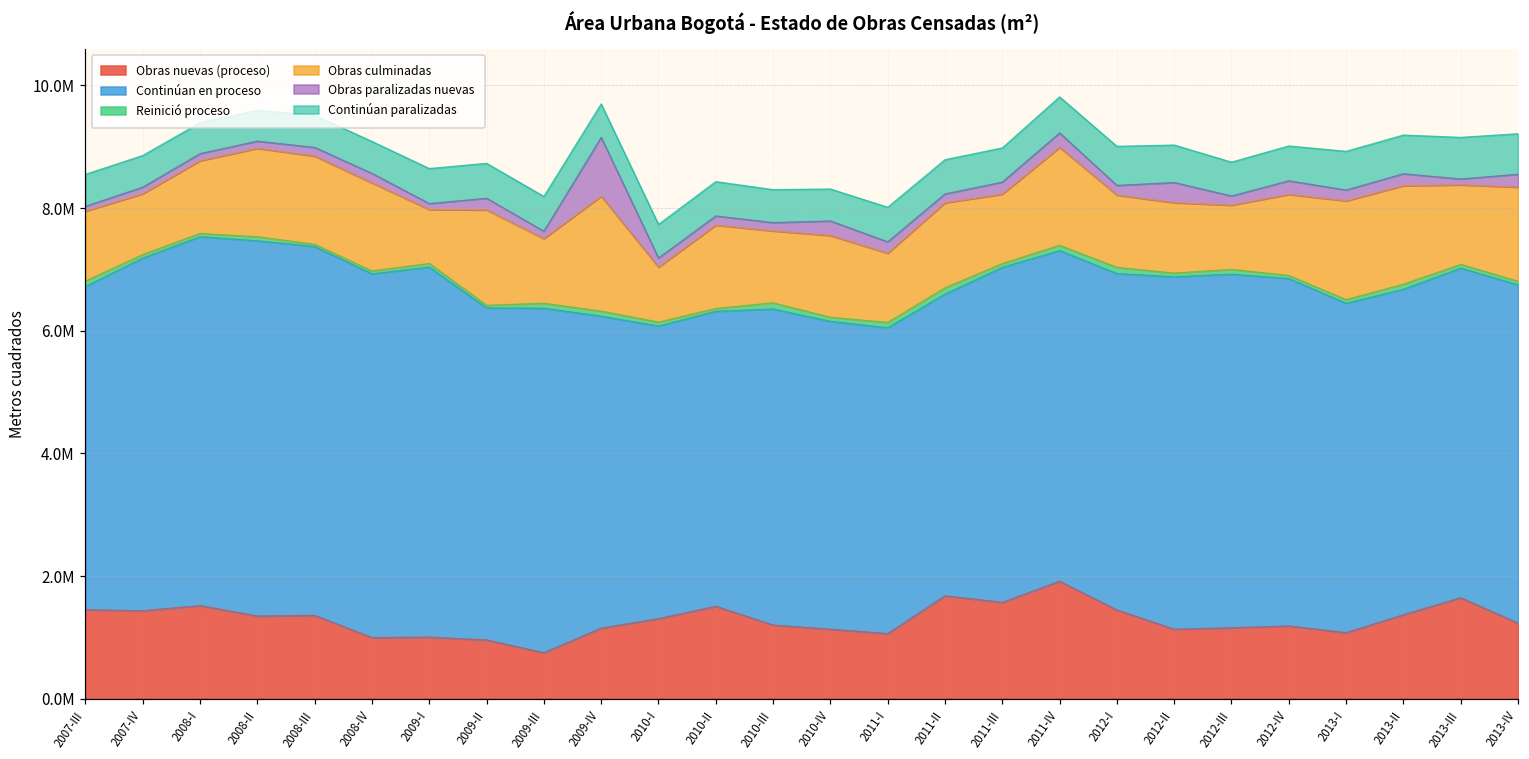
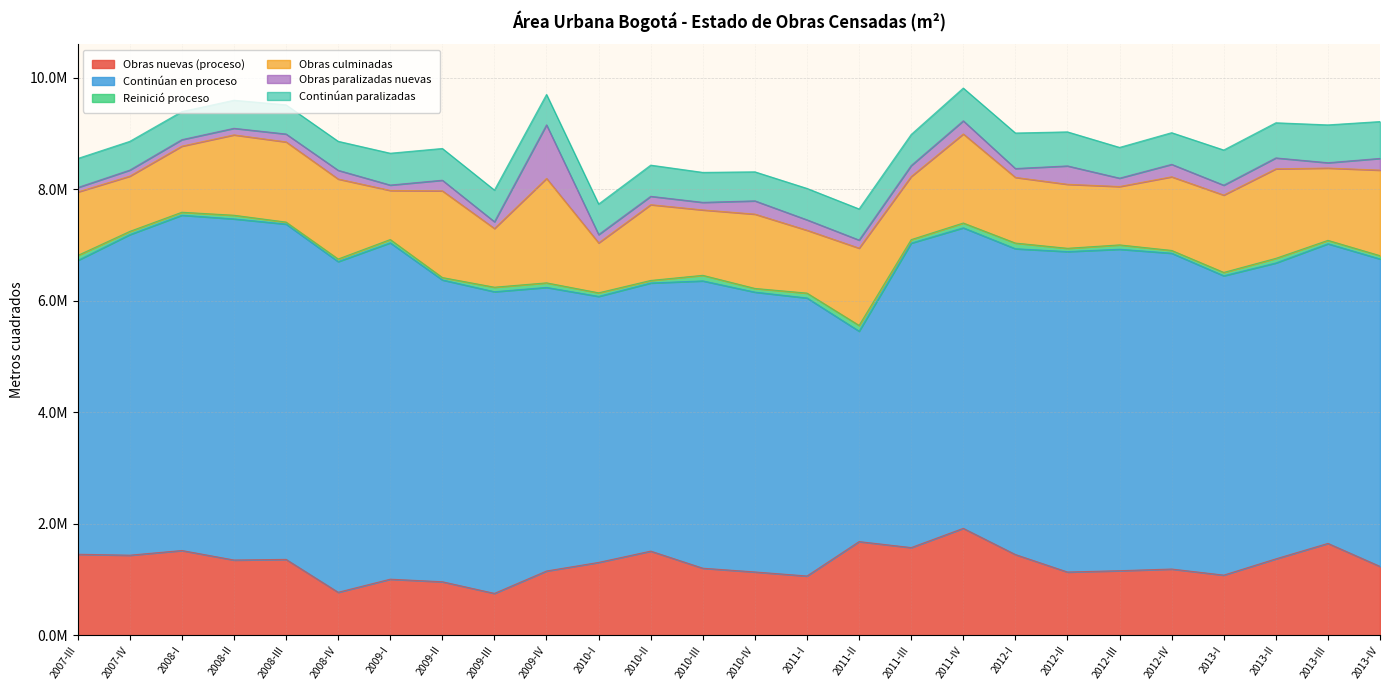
  {
    "Obras nuevas (proceso)": {
      "2007-III": 1500000,
      "2007-IV": 1400000,
      "2008-I": 1500000,
      "2008-II": 1300000,
      "2008-III": 1400000,
-     "2008-IV": 1000000,
+     "2008-IV": 800000,
      "2009-I": 1000000,
      "2009-II": 1000000,
      "2009-III": 700000,
      "2009-IV": 1200000,
      "2010-I": 1300000,
      "2010-II": 1500000,
      "2010-III": 1200000,
      "2010-IV": 1100000,
      "2011-I": 1100000,
      "2011-II": 1700000,
      "2011-III": 1600000,
      "2011-IV": 1900000,
      "2012-I": 1400000,
      "2012-II": 1100000,
      "2012-III": 1200000,
      "2012-IV": 1200000,
      "2013-I": 1100000,
      "2013-II": 1400000,
      "2013-III": 1600000,
      "2013-IV": 1200000
    },
    "Continúan en proceso": {
      "2007-III": 5300000,
      "2007-IV": 5800000,
      "2008-I": 6000000,
      "2008-II": 6100000,
      "2008-IV": 5900000,
      "2009-I": 6000000,
-     "2009-III": 5600000,
+     "2009-III": 5400000,
      "2009-IV": 5100000,
      "2010-I": 4800000,
      "2010-II": 4800000,
      "2010-III": 5200000,
      "2010-IV": 5000000,
      "2011-I": 5000000,
-     "2011-II": 4900000,
+     "2011-II": 3800000,
      "2011-III": 5500000,
      "2011-IV": 5400000,
      "2012-I": 5500000,
      "2012-II": 5700000,
      "2012-III": 5800000,
      "2012-IV": 5700000,
      "2013-I": 5400000,
      "2013-II": 5300000,
      "2013-III": 5400000,
      "2013-IV": 5500000
    },
    "Obras culminadas": {
      "2007-III": 1100000,
      "2007-IV": 1000000,
      "2008-I": 1200000,
      "2008-II": 1400000,
      "2008-III": 1400000,
      "2008-IV": 1400000,
      "2009-I": 900000,
      "2009-II": 1600000,
      "2009-III": 1100000,
      "2009-IV": 1900000,
      "2010-I": 900000,
      "2010-II": 1400000,
      "2010-III": 1200000,
      "2010-IV": 1300000,
      "2011-I": 1100000,
      "2011-II": 1400000,
      "2011-III": 1100000,
      "2011-IV": 1600000,
      "2012-I": 1200000,
      "2012-II": 1100000,
      "2012-III": 1000000,
      "2012-IV": 1300000,
-     "2013-I": 1600000,
+     "2013-I": 1400000,
      "2013-II": 1600000,
      "2013-III": 1300000,
      "2013-IV": 1500000
    },
    "Obras paralizadas nuevas": {
      "2007-III": 100000,
      "2007-IV": 100000,
      "2008-I": 100000,
      "2008-II": 100000,
      "2008-III": 100000,
      "2008-IV": 200000,
      "2009-I": 100000,
      "2009-II": 200000,
      "2009-III": 100000,
      "2009-IV": 1000000,
      "2010-I": 100000,
      "2010-II": 200000,
      "2010-III": 100000,
      "2010-IV": 200000,
      "2011-I": 200000,
      "2011-II": 100000,
      "2011-III": 200000,
      "2011-IV": 200000,
      "2012-I": 200000,
      "2012-II": 300000,
      "2012-III": 200000,
      "2012-IV": 200000,
      "2013-I": 200000,
      "2013-II": 200000,
      "2013-III": 100000,
      "2013-IV": 200000
    }
  }
